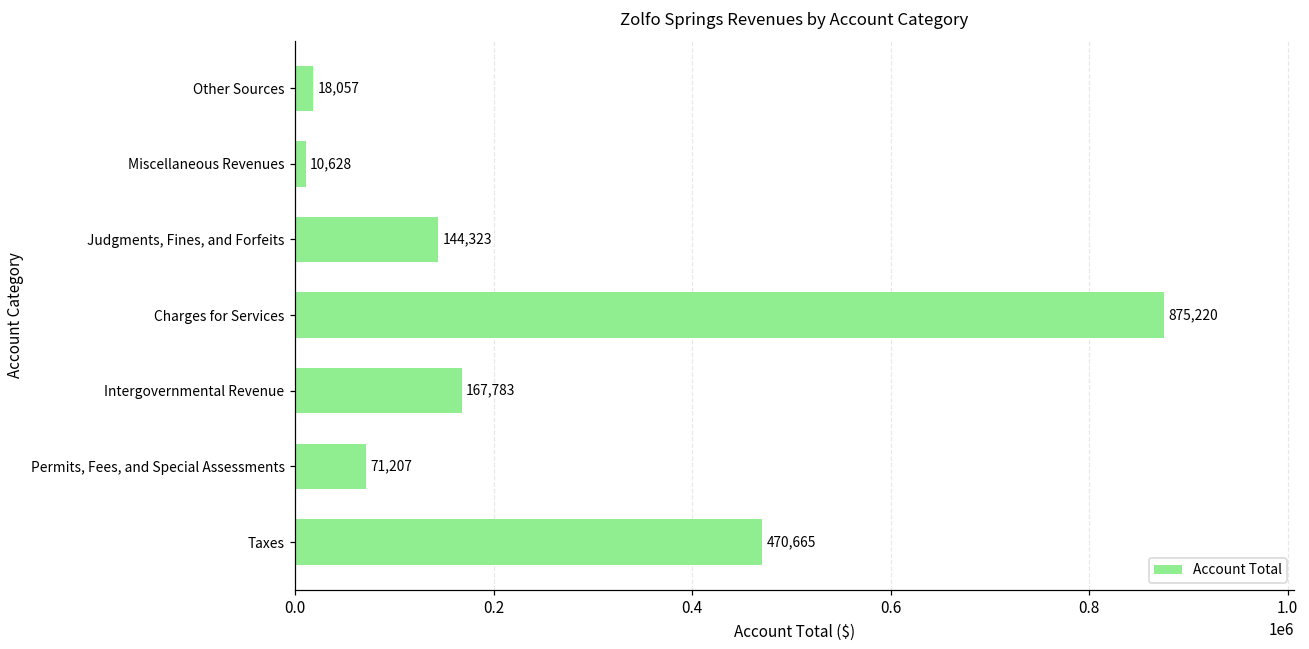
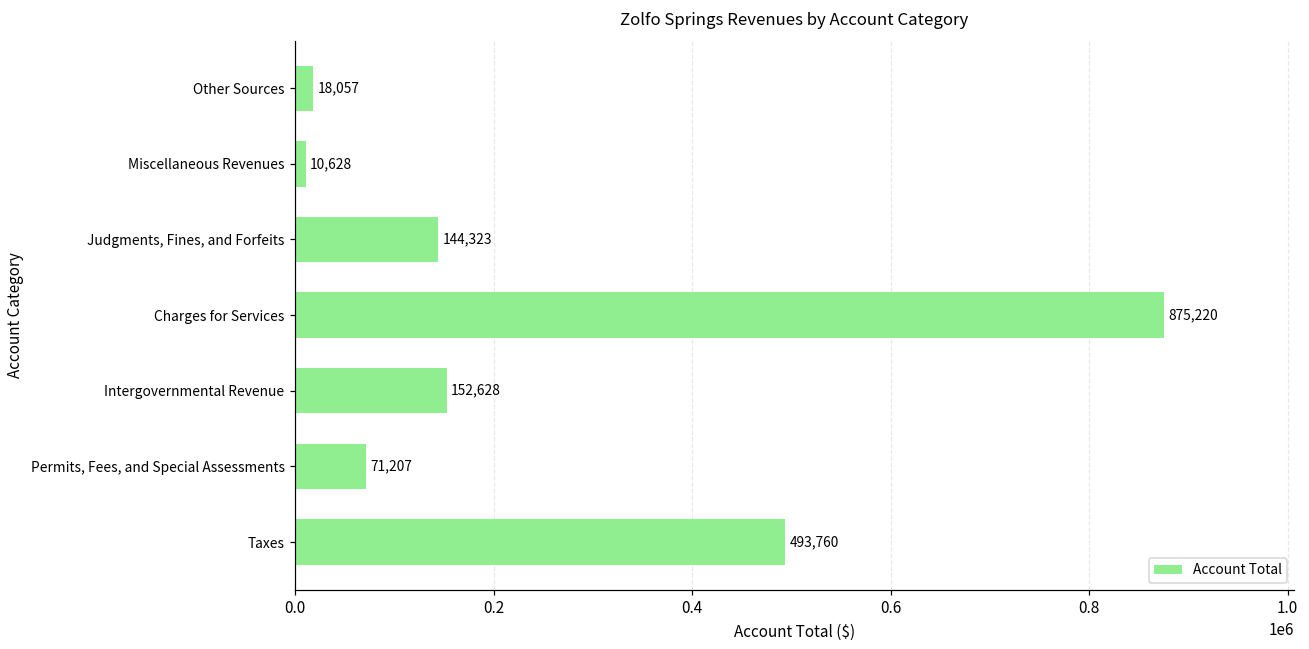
  {
    "Other Sources": "18,057",
    "Miscellaneous Revenues": "10,628",
    "Judgments, Fines, and Forfeits": "144,323",
    "Charges for Services": "875,220",
-   "Intergovernmental Revenue": "167,783",
+   "Intergovernmental Revenue": "152,628",
    "Permits, Fees, and Special Assessments": "71,207",
-   "Taxes": "470,665"
+   "Taxes": "493,760"
  }
